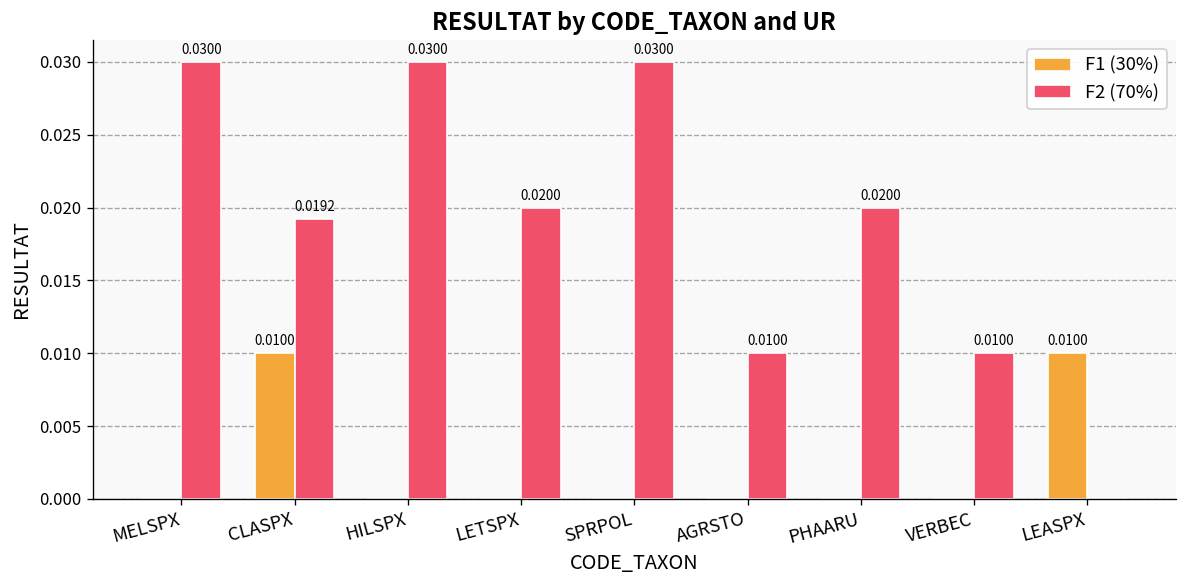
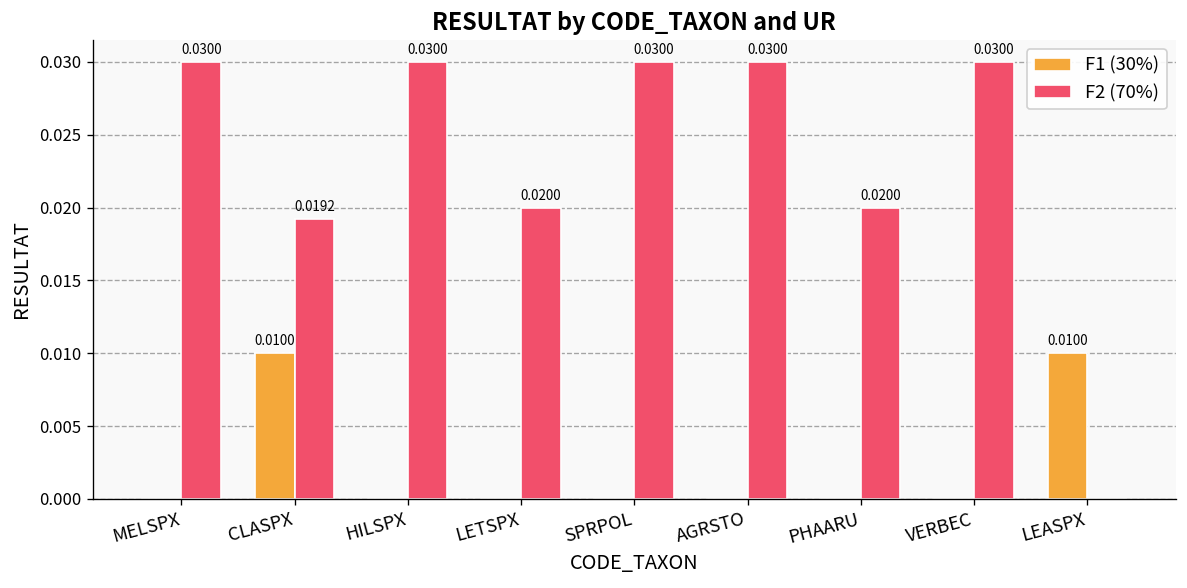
  {
    "F1 (30%)": {
      "CLASPX": 0.0100,
      "LEASPX": 0.0100
    },
    "F2 (70%)": {
      "MELSPX": 0.0300,
      "CLASPX": 0.0192,
      "HILSPX": 0.0300,
      "LETSPX": 0.0200,
      "SPRPOL": 0.0300,
-     "AGRSTO": 0.0100,
+     "AGRSTO": 0.0300,
      "PHAARU": 0.0200,
-     "VERBEC": 0.0100
+     "VERBEC": 0.0300
    }
  }
